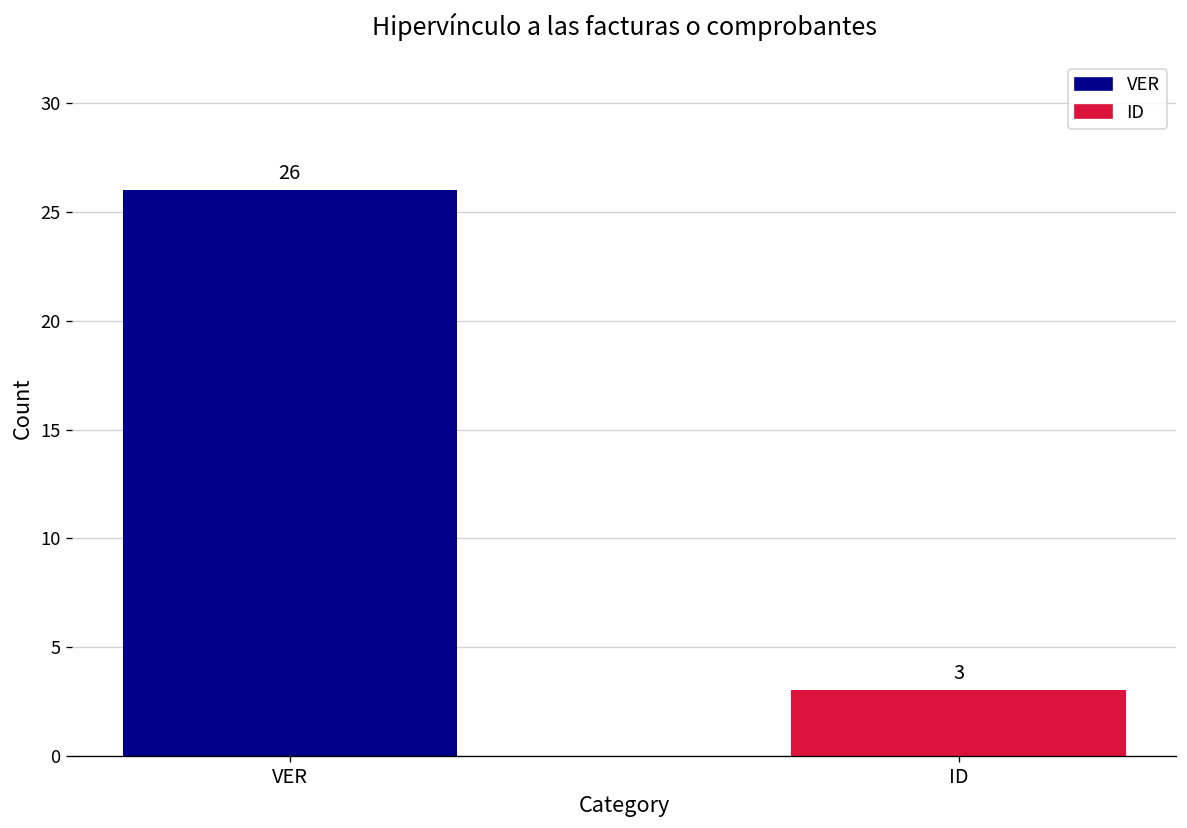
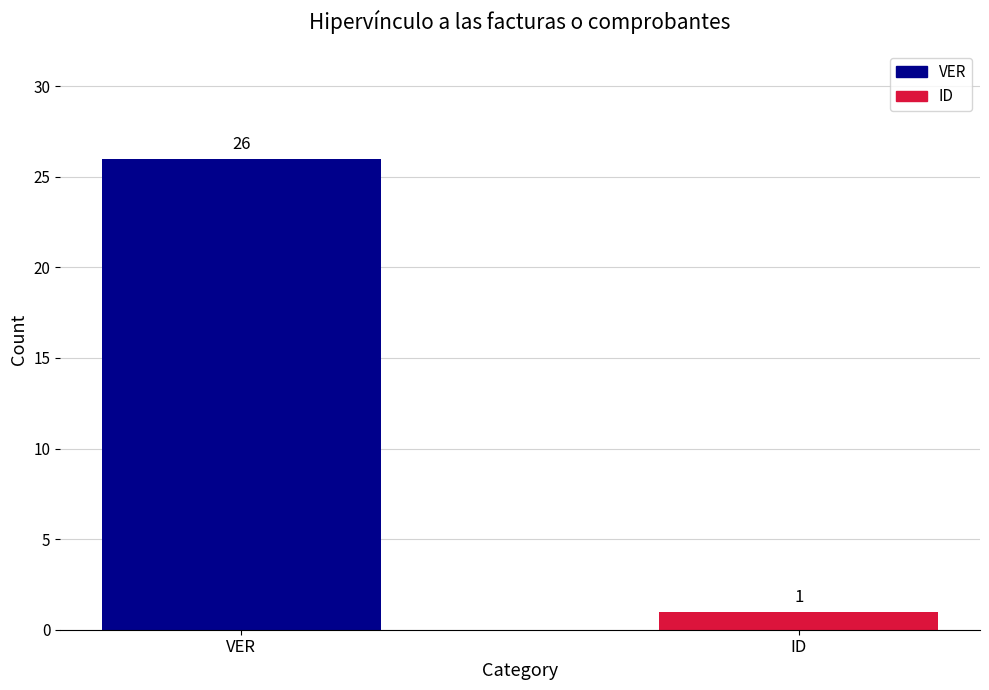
  {
    "VER": 26,
-   "ID": 3
+   "ID": 1
  }
